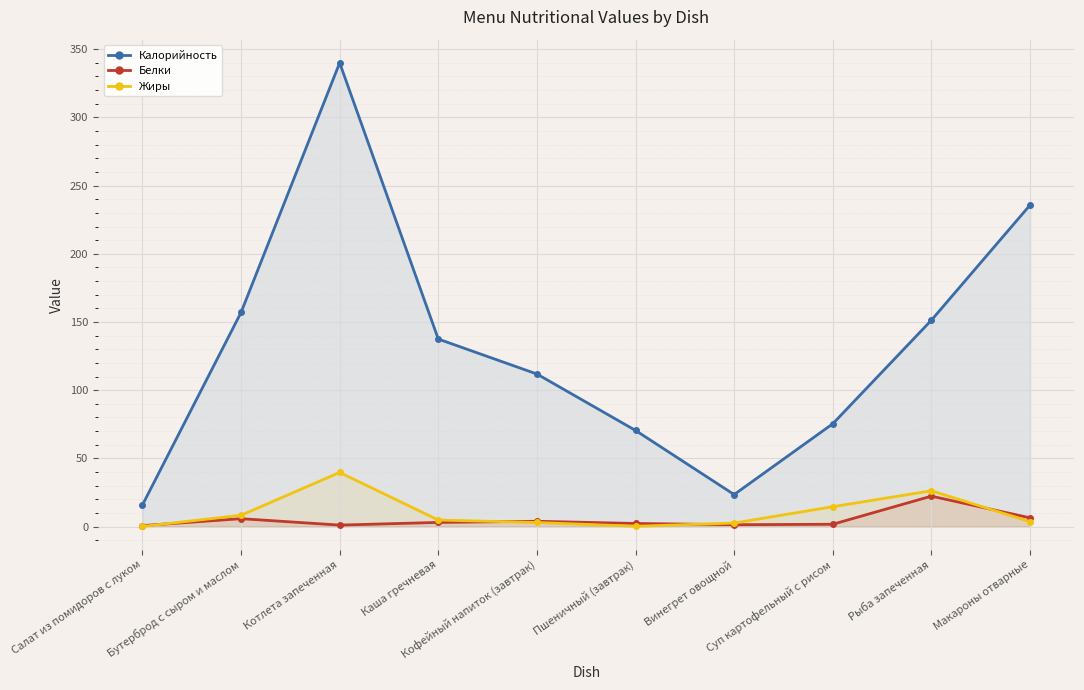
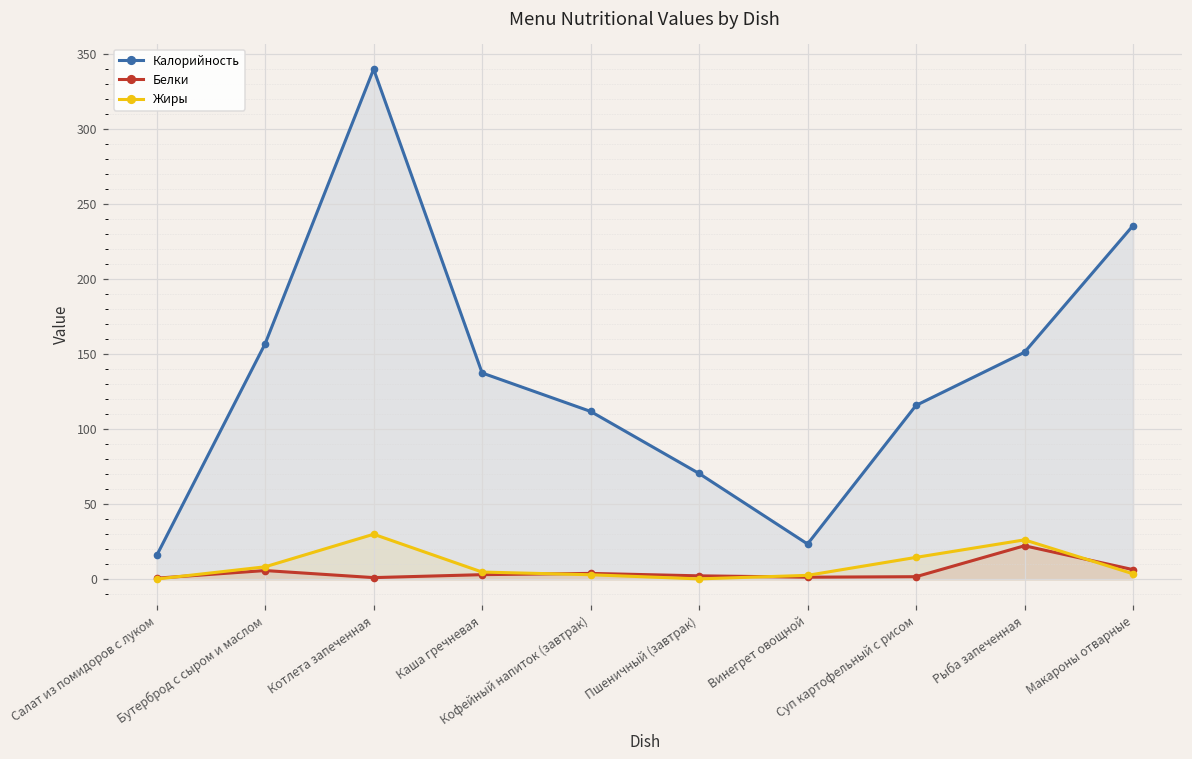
  {
    "Калорийность": {
      "Салат из помидоров с луком": 16,
      "Бутерброд с сыром и маслом": 157,
      "Котлета запеченная": 340,
      "Каша гречневая": 138,
      "Кофейный напиток (завтрак)": 112,
      "Пшеничный (завтрак)": 71,
      "Винегрет овощной": 23,
-     "Суп картофельный с рисом": 75,
+     "Суп картофельный с рисом": 116,
      "Рыба запеченная": 151,
      "Макароны отварные": 236
    },
    "Белки": {
      "Бутерброд с сыром и маслом": 6,
      "Котлета запеченная": 1,
      "Пшеничный (завтрак)": 2,
      "Суп картофельный с рисом": 2,
      "Рыба запеченная": 22,
      "Макароны отварные": 6
    },
    "Жиры": {
      "Бутерброд с сыром и маслом": 8,
-     "Котлета запеченная": 40,
+     "Котлета запеченная": 30,
      "Пшеничный (завтрак)": 0,
      "Суп картофельный с рисом": 15,
      "Рыба запеченная": 26,
      "Макароны отварные": 4
    }
  }
